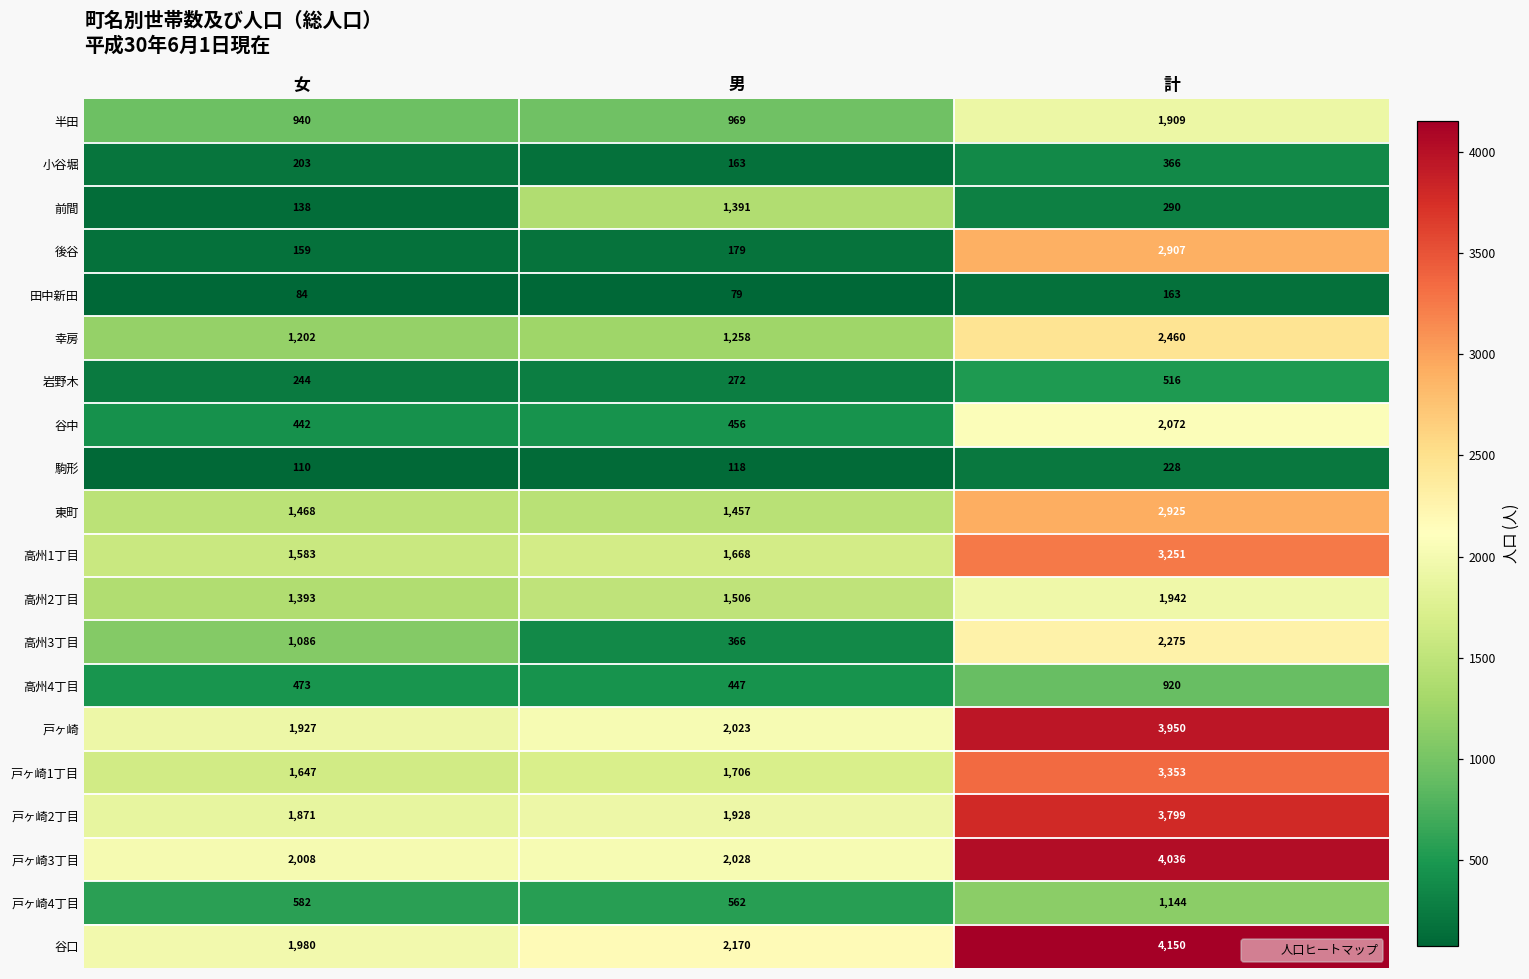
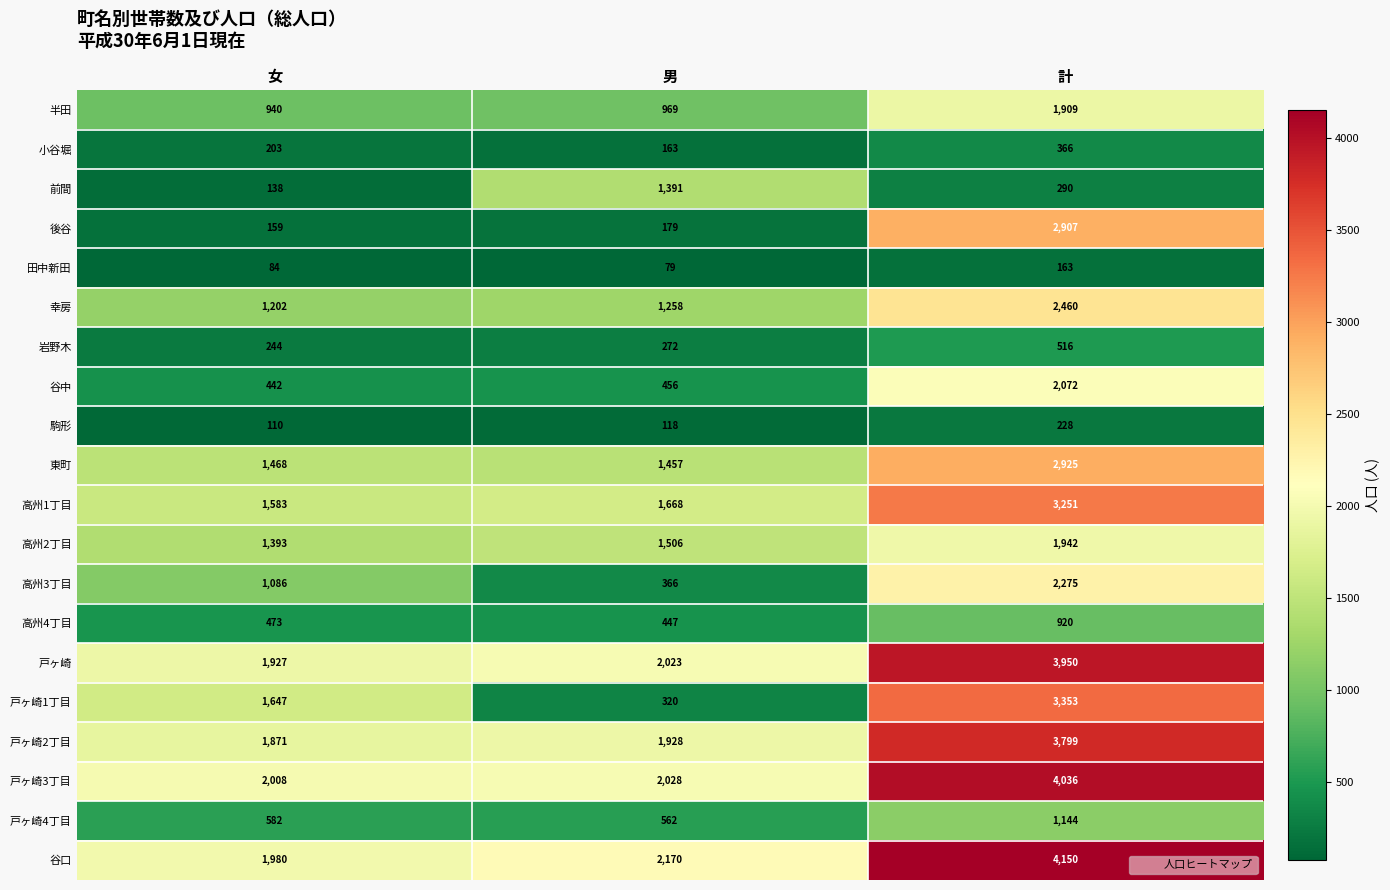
  {
    "半田": {
      "女": "940",
      "男": "969",
      "計": "1,909"
    },
    "小谷堀": {
      "女": "203",
      "男": "163",
      "計": "366"
    },
    "前間": {
      "女": "138",
      "男": "1,391",
      "計": "290"
    },
    "後谷": {
      "女": "159",
      "男": "179",
      "計": "2,907"
    },
    "田中新田": {
      "女": "84",
      "男": "79",
      "計": "163"
    },
    "幸房": {
      "女": "1,202",
      "男": "1,258",
      "計": "2,460"
    },
    "岩野木": {
      "女": "244",
      "男": "272",
      "計": "516"
    },
    "谷中": {
      "女": "442",
      "男": "456",
      "計": "2,072"
    },
    "駒形": {
      "女": "110",
      "男": "118",
      "計": "228"
    },
    "東町": {
      "女": "1,468",
      "男": "1,457",
      "計": "2,925"
    },
    "高州1丁目": {
      "女": "1,583",
      "男": "1,668",
      "計": "3,251"
    },
    "高州2丁目": {
      "女": "1,393",
      "男": "1,506",
      "計": "1,942"
    },
    "高州3丁目": {
      "女": "1,086",
      "男": "366",
      "計": "2,275"
    },
    "高州4丁目": {
      "女": "473",
      "男": "447",
      "計": "920"
    },
    "戸ヶ崎": {
      "女": "1,927",
      "男": "2,023",
      "計": "3,950"
    },
    "戸ヶ崎1丁目": {
      "女": "1,647",
-     "男": "1,706",
+     "男": "320",
      "計": "3,353"
    },
    "戸ヶ崎2丁目": {
      "女": "1,871",
      "男": "1,928",
      "計": "3,799"
    },
    "戸ヶ崎3丁目": {
      "女": "2,008",
      "男": "2,028",
      "計": "4,036"
    },
    "戸ヶ崎4丁目": {
      "女": "582",
      "男": "562",
      "計": "1,144"
    },
    "谷口": {
      "女": "1,980",
      "男": "2,170",
      "計": "4,150"
    }
  }
